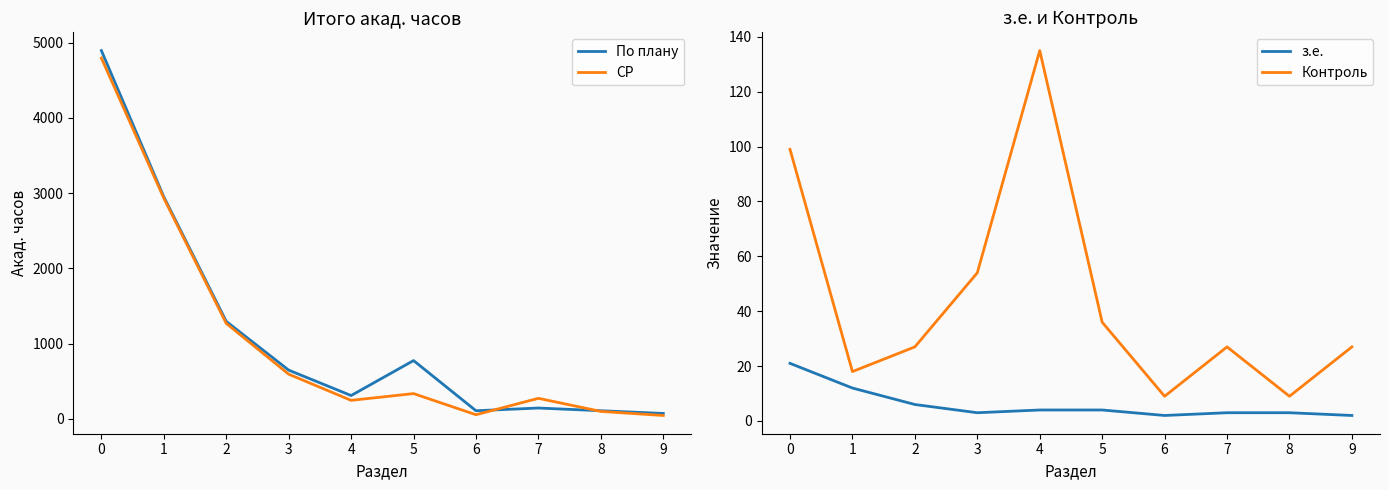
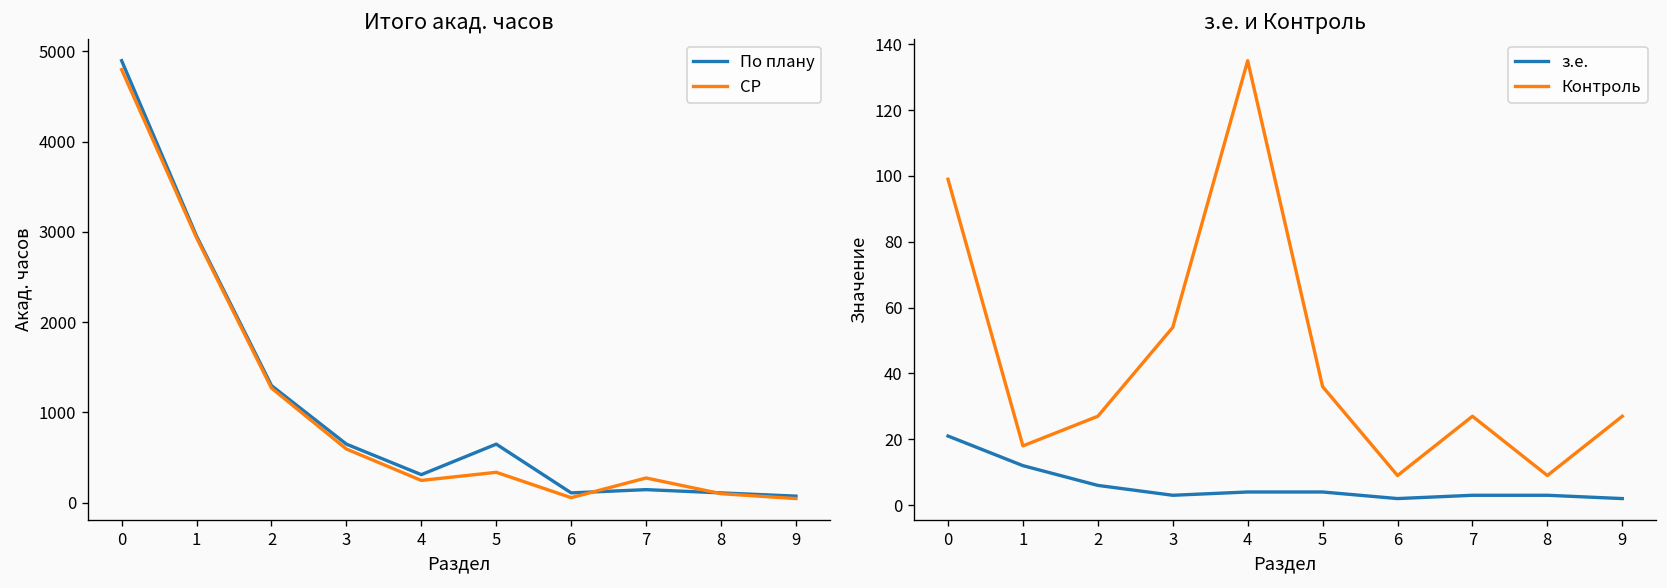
  {
    "Итого акад. часов": {
      "По плану": {
        "0": 4900,
        "3": 600,
        "4": 300,
-       "5": 800,
+       "5": 600,
        "6": 100,
        "7": 100
      },
      "СР": {
        "0": 4800,
        "3": 600,
        "4": 200,
        "5": 300,
        "6": 100,
        "7": 300
      }
    },
    "з.е. и Контроль": {
      "з.е.": {
        "0": 21,
        "1": 12,
        "2": 6,
        "3": 3,
        "4": 4,
        "5": 4,
        "6": 2,
        "7": 3,
        "8": 3,
        "9": 2
      },
      "Контроль": {
        "0": 99,
        "1": 18,
        "2": 27,
        "3": 54,
        "4": 135,
        "5": 36,
        "6": 9,
        "7": 27,
        "8": 9,
        "9": 27
      }
    }
  }
